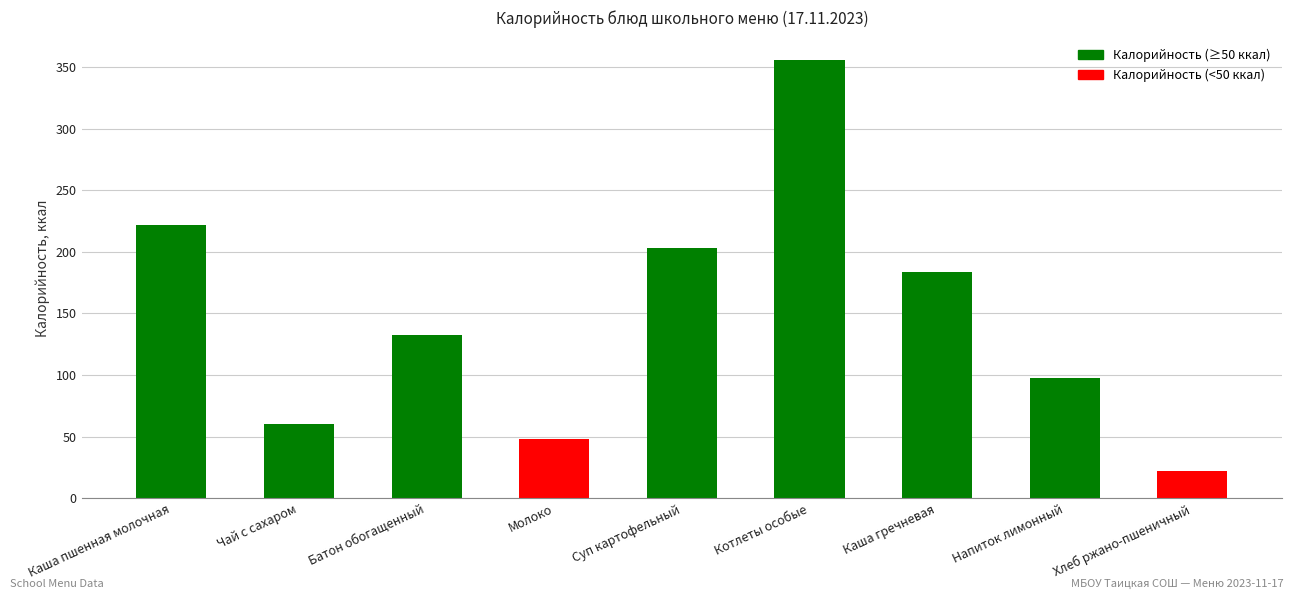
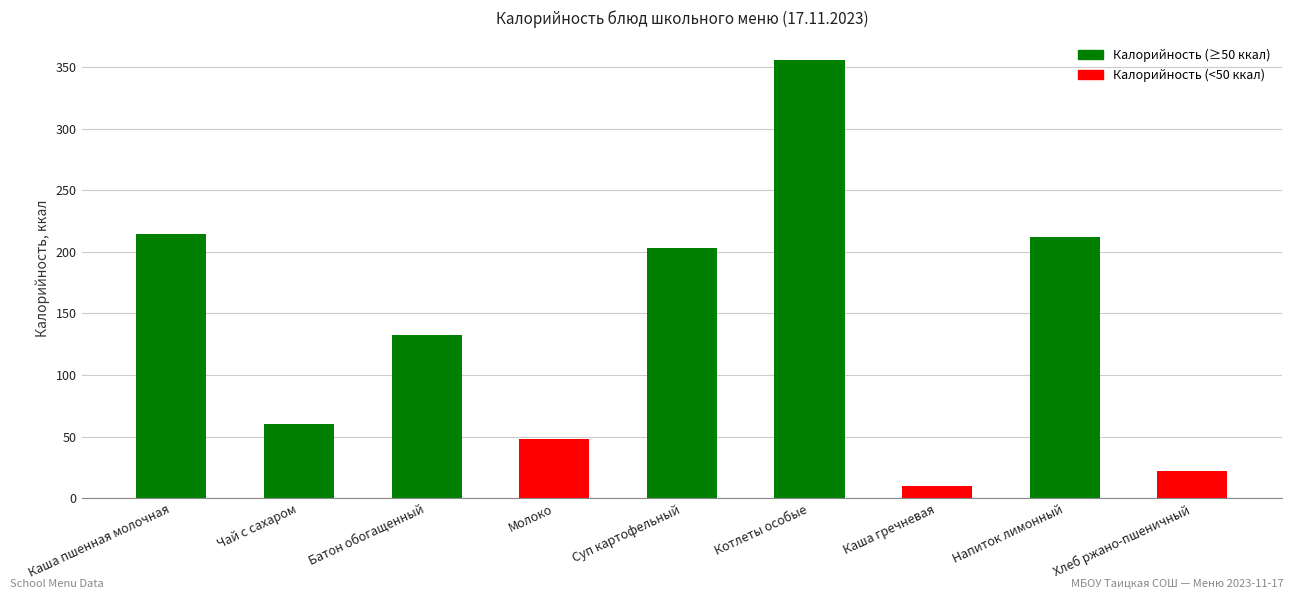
  {
-   "Каша пшенная молочная": 222,
+   "Каша пшенная молочная": 215,
    "Чай с сахаром": 60,
    "Батон обогащенный": 132,
    "Молоко": 48,
    "Суп картофельный": 203,
    "Котлеты особые": 356,
-   "Каша гречневая": 184,
-   "Напиток лимонный": 98,
+   "Каша гречневая": 10,
+   "Напиток лимонный": 212,
    "Хлеб ржано-пшеничный": 22
  }
